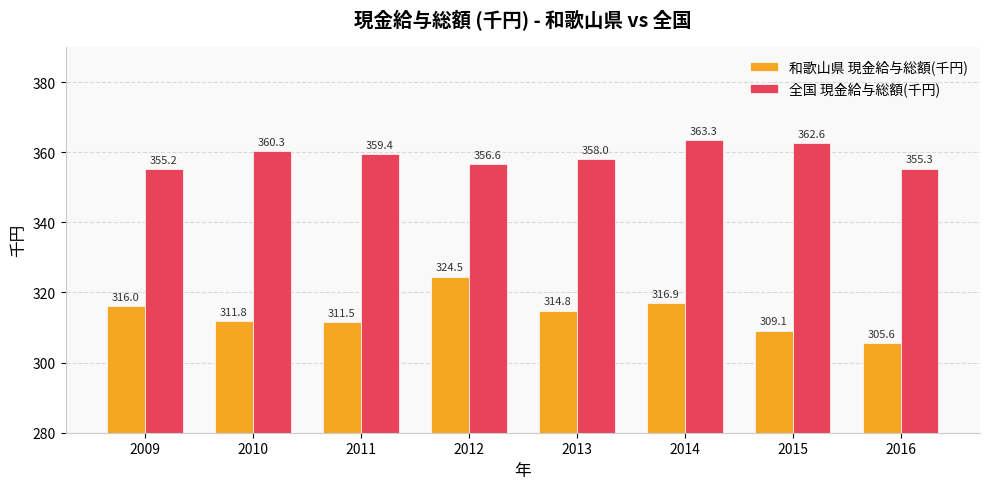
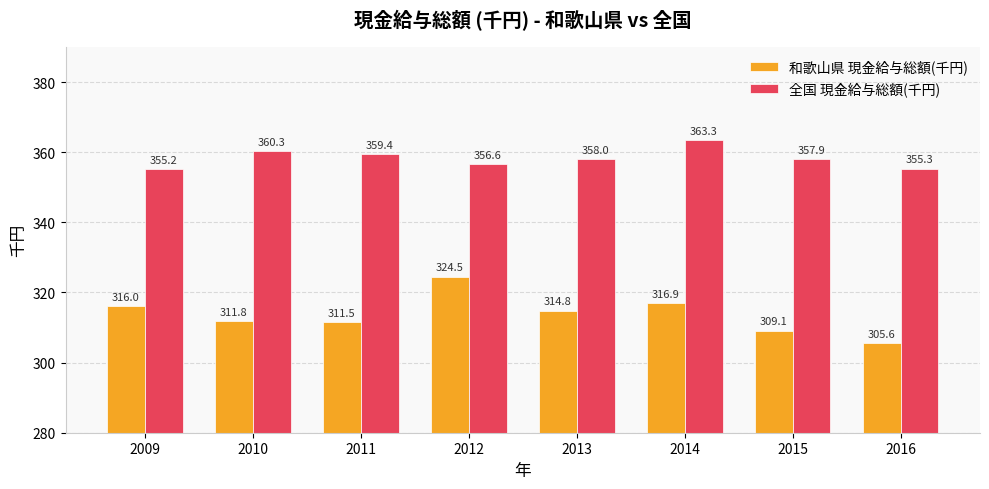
  {
    "和歌山県 現金給与総額(千円)": {
      "2009": 316.0,
      "2010": 311.8,
      "2011": 311.5,
      "2012": 324.5,
      "2013": 314.8,
      "2014": 316.9,
      "2015": 309.1,
      "2016": 305.6
    },
    "全国 現金給与総額(千円)": {
      "2009": 355.2,
      "2010": 360.3,
      "2011": 359.4,
      "2012": 356.6,
      "2013": 358.0,
      "2014": 363.3,
-     "2015": 362.6,
+     "2015": 357.9,
      "2016": 355.3
    }
  }
